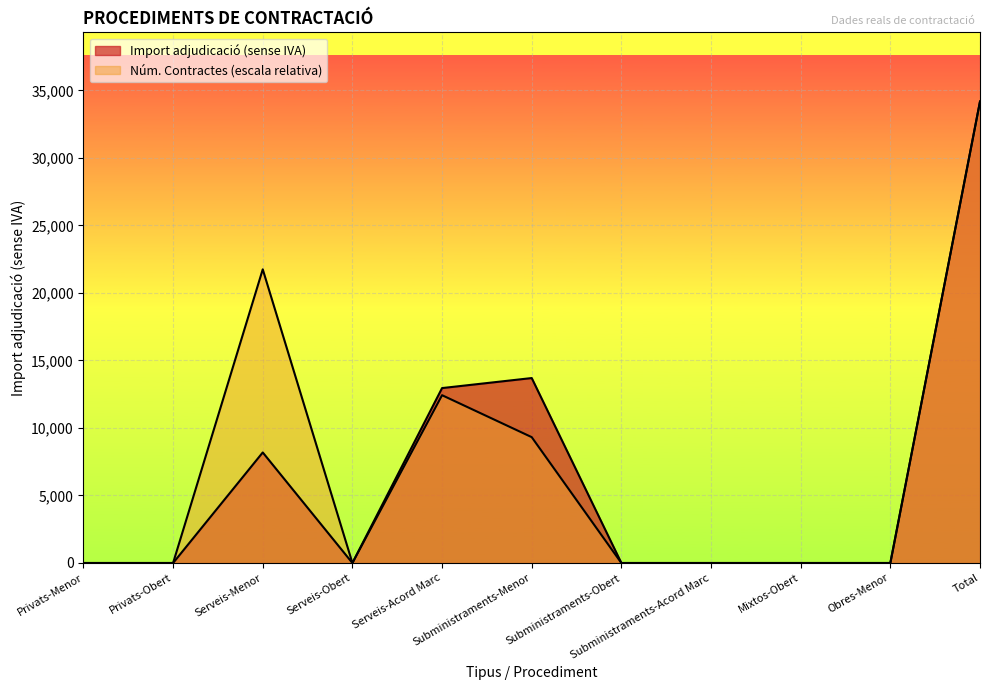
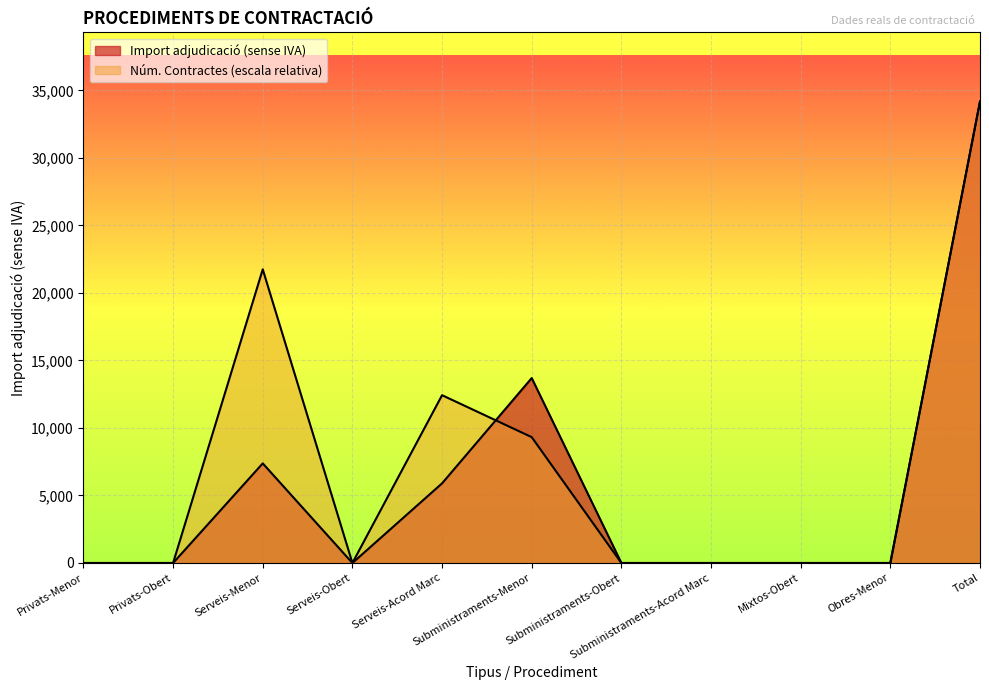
  {
    "Import adjudicació (sense IVA)": {
-     "Serveis-Menor": "8,200",
-     "Serveis-Acord Marc": "13,000",
+     "Serveis-Menor": "7,400",
+     "Serveis-Acord Marc": "5,900",
      "Subministraments-Menor": "13,700"
    },
    "Núm. Contractes (escala relativa)": {
      "Serveis-Menor": "21,700",
      "Serveis-Acord Marc": "12,400",
      "Subministraments-Menor": "9,300"
    }
  }
